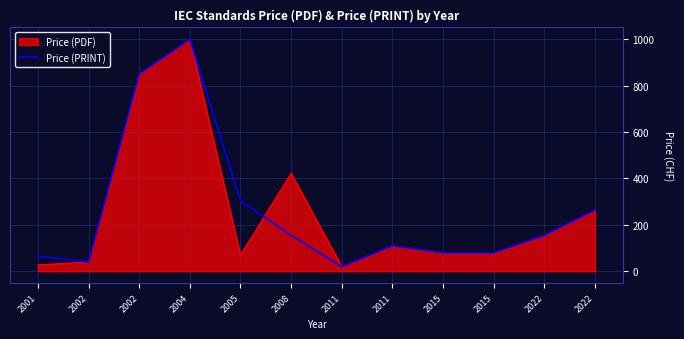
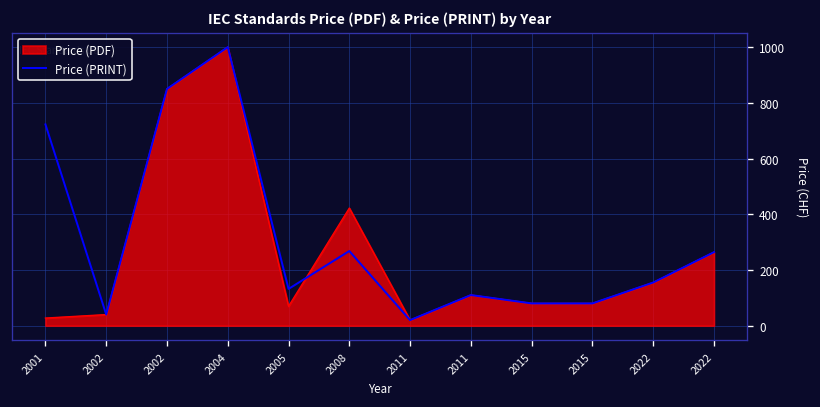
  {
    "Price (PDF)": {
      "2001": 30,
      "2005": 70,
      "2008": 420
    },
    "Price (PRINT)": {
-     "2001": 70,
-     "2005": 300,
-     "2008": 160
+     "2001": 720,
+     "2005": 130,
+     "2008": 270
    }
  }
